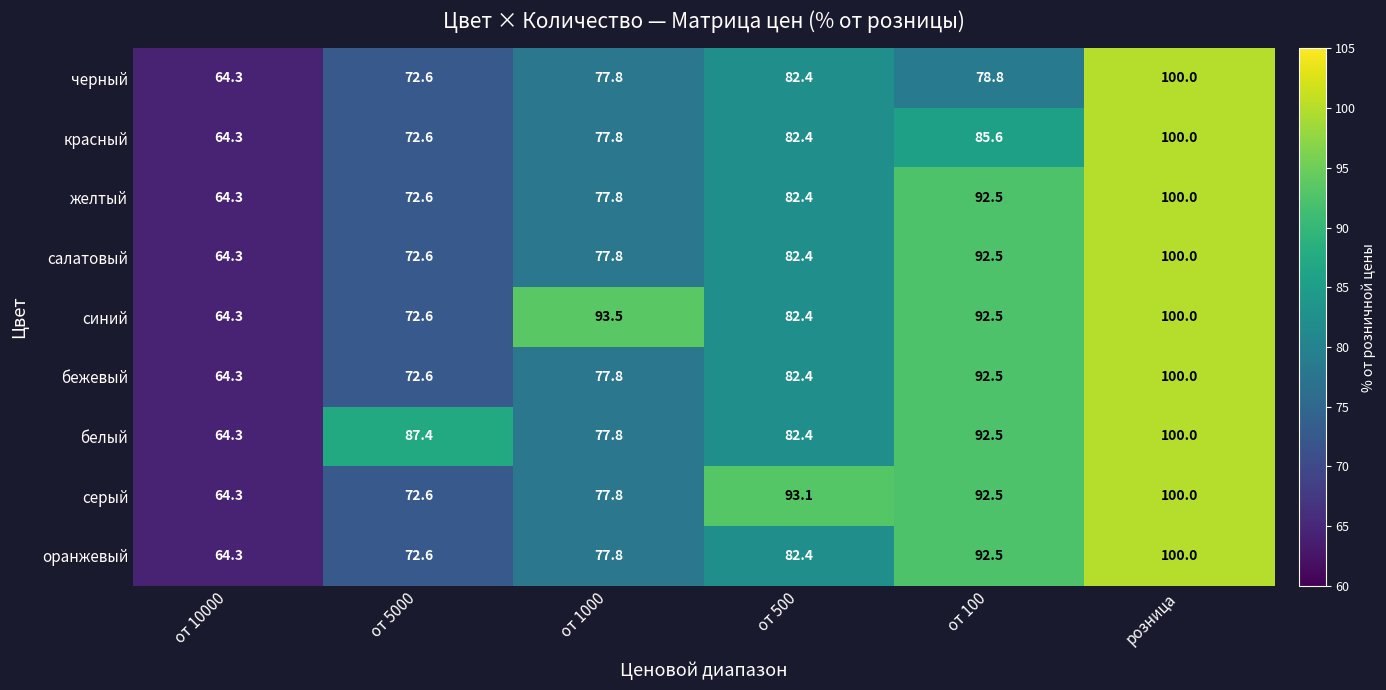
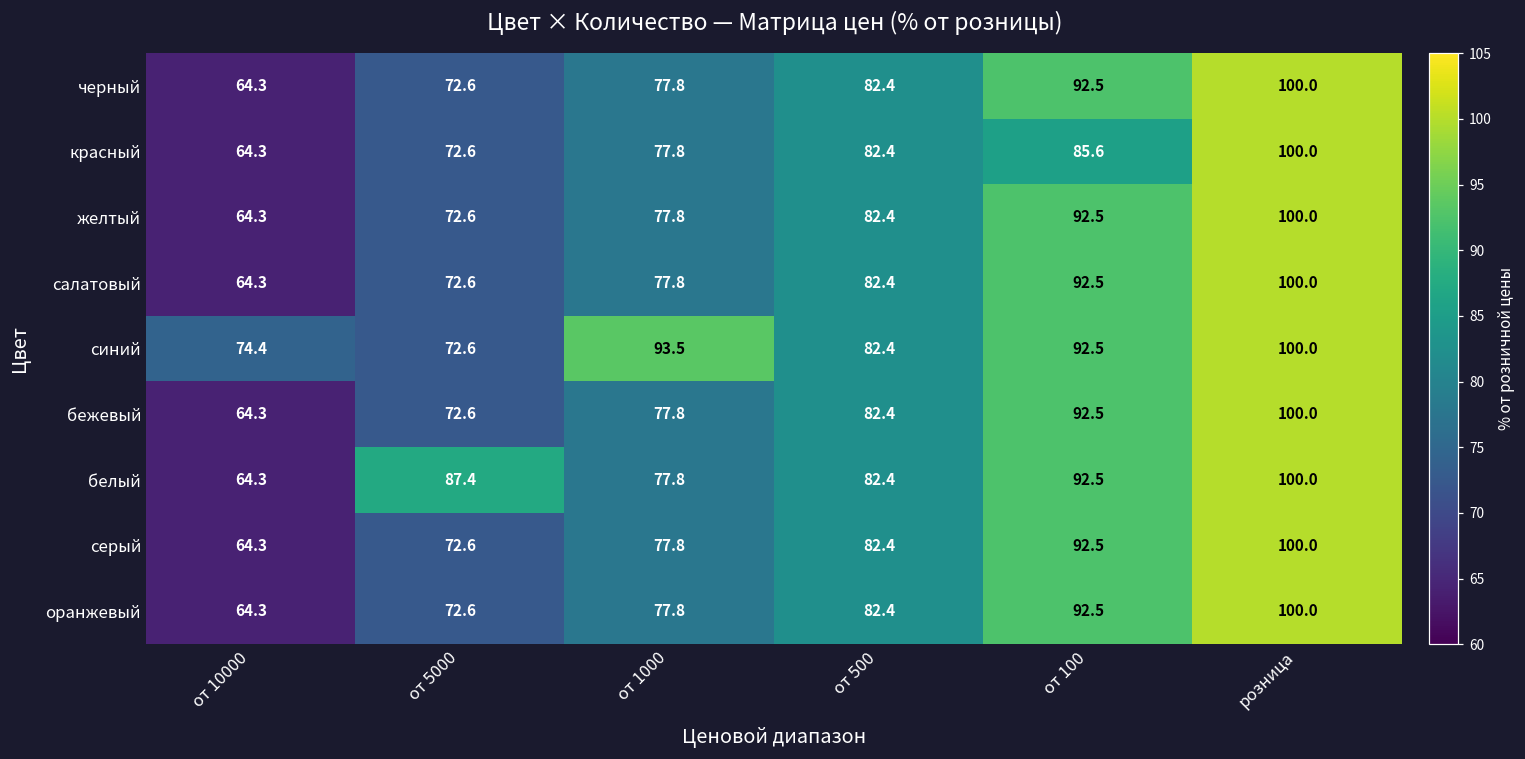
  {
    "черный": {
      "от 10000": 64.3,
      "от 5000": 72.6,
      "от 1000": 77.8,
      "от 500": 82.4,
-     "от 100": 78.8,
+     "от 100": 92.5,
      "розница": 100.0
    },
    "красный": {
      "от 10000": 64.3,
      "от 5000": 72.6,
      "от 1000": 77.8,
      "от 500": 82.4,
      "от 100": 85.6,
      "розница": 100.0
    },
    "желтый": {
      "от 10000": 64.3,
      "от 5000": 72.6,
      "от 1000": 77.8,
      "от 500": 82.4,
      "от 100": 92.5,
      "розница": 100.0
    },
    "салатовый": {
      "от 10000": 64.3,
      "от 5000": 72.6,
      "от 1000": 77.8,
      "от 500": 82.4,
      "от 100": 92.5,
      "розница": 100.0
    },
    "синий": {
-     "от 10000": 64.3,
+     "от 10000": 74.4,
      "от 5000": 72.6,
      "от 1000": 93.5,
      "от 500": 82.4,
      "от 100": 92.5,
      "розница": 100.0
    },
    "бежевый": {
      "от 10000": 64.3,
      "от 5000": 72.6,
      "от 1000": 77.8,
      "от 500": 82.4,
      "от 100": 92.5,
      "розница": 100.0
    },
    "белый": {
      "от 10000": 64.3,
      "от 5000": 87.4,
      "от 1000": 77.8,
      "от 500": 82.4,
      "от 100": 92.5,
      "розница": 100.0
    },
    "серый": {
      "от 10000": 64.3,
      "от 5000": 72.6,
      "от 1000": 77.8,
-     "от 500": 93.1,
+     "от 500": 82.4,
      "от 100": 92.5,
      "розница": 100.0
    },
    "оранжевый": {
      "от 10000": 64.3,
      "от 5000": 72.6,
      "от 1000": 77.8,
      "от 500": 82.4,
      "от 100": 92.5,
      "розница": 100.0
    }
  }
